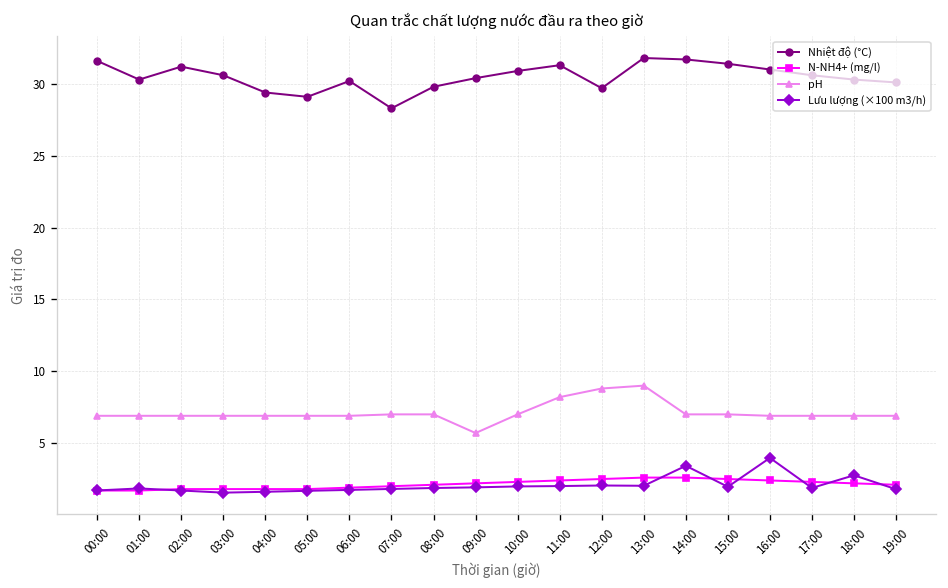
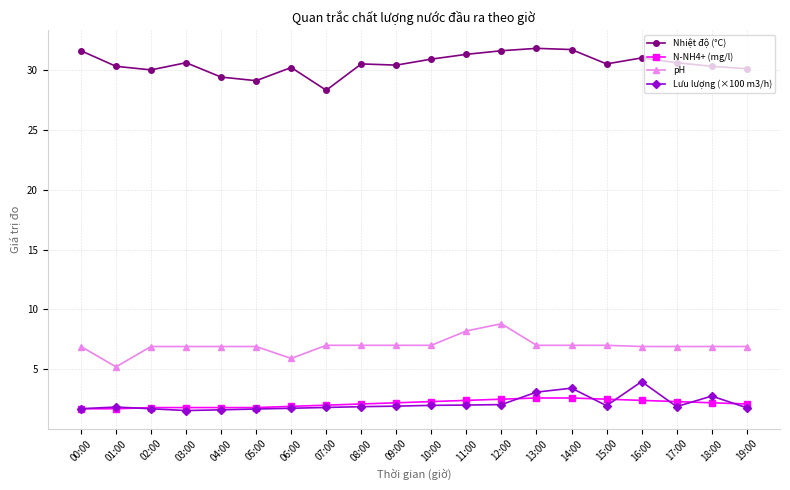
  {
    "Nhiệt độ (°C)": {
      "00:00": 31.6,
      "01:00": 30.3,
-     "02:00": 31.2,
+     "02:00": 30.0,
      "03:00": 30.6,
      "04:00": 29.4,
      "05:00": 29.1,
      "06:00": 30.2,
      "07:00": 28.3,
-     "08:00": 29.8,
+     "08:00": 30.5,
      "09:00": 30.4,
      "10:00": 30.9,
      "11:00": 31.3,
-     "12:00": 29.7,
+     "12:00": 31.6,
      "13:00": 31.8,
      "14:00": 31.7,
-     "15:00": 31.4,
+     "15:00": 30.5,
      "16:00": 31.0
    },
    "N-NH4+ (mg/l)": {
      "03:00": 1.8,
      "08:00": 2.1,
      "09:00": 2.2,
      "10:00": 2.3,
      "11:00": 2.4,
      "12:00": 2.5,
      "13:00": 2.6,
      "14:00": 2.6,
      "15:00": 2.5,
      "16:00": 2.4,
      "17:00": 2.3,
      "18:00": 2.2,
      "19:00": 2.1
    },
    "pH": {
      "00:00": 6.9,
-     "01:00": 6.9,
+     "01:00": 5.2,
      "02:00": 6.9,
      "03:00": 6.9,
      "04:00": 6.9,
      "05:00": 6.9,
-     "06:00": 6.9,
+     "06:00": 5.9,
      "07:00": 7.0,
      "08:00": 7.0,
-     "09:00": 5.7,
+     "09:00": 7.0,
      "10:00": 7.0,
      "11:00": 8.2,
      "12:00": 8.8,
-     "13:00": 9,
+     "13:00": 7,
      "14:00": 7.0,
      "15:00": 7.0,
      "16:00": 6.9,
      "17:00": 6.9,
      "18:00": 6.9,
      "19:00": 6.9
    },
    "Lưu lượng (×100 m3/h)": {
      "03:00": 1.6,
      "08:00": 1.9,
      "09:00": 1.9,
      "10:00": 2.0,
      "11:00": 2.0,
      "12:00": 2.1,
-     "13:00": 2.0,
+     "13:00": 3.1,
      "14:00": 3.4,
      "15:00": 2.0,
      "16:00": 4.0,
      "17:00": 1.9,
      "18:00": 2.8,
      "19:00": 1.8
    }
  }
